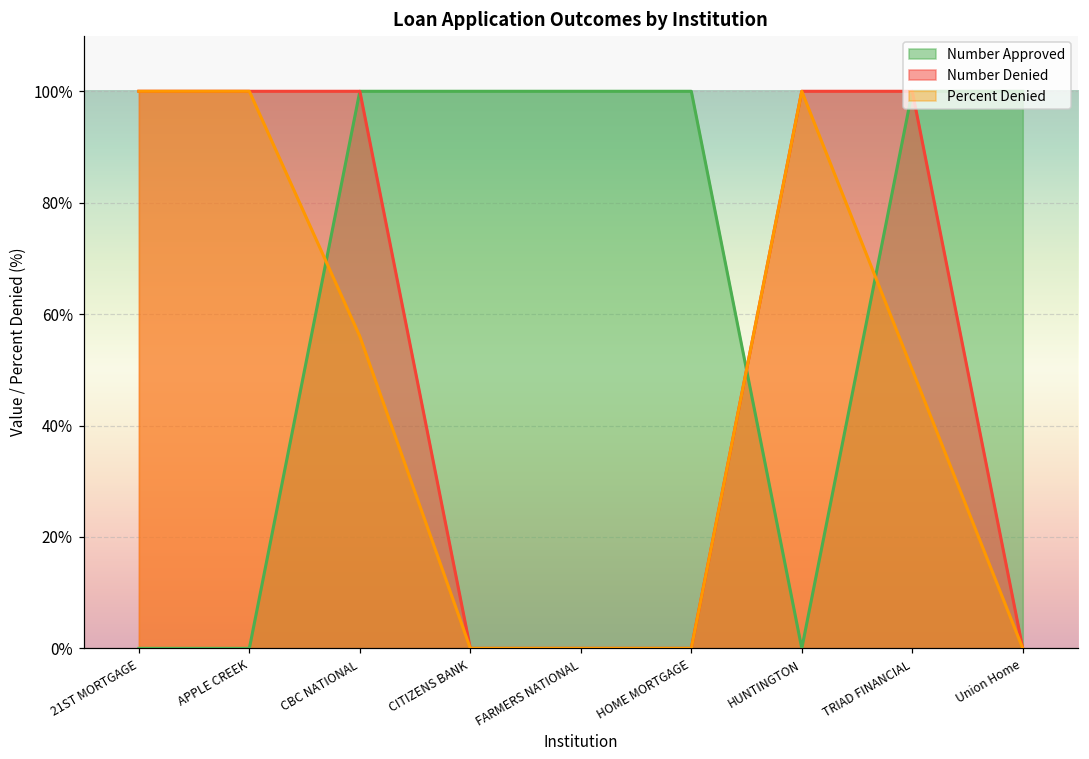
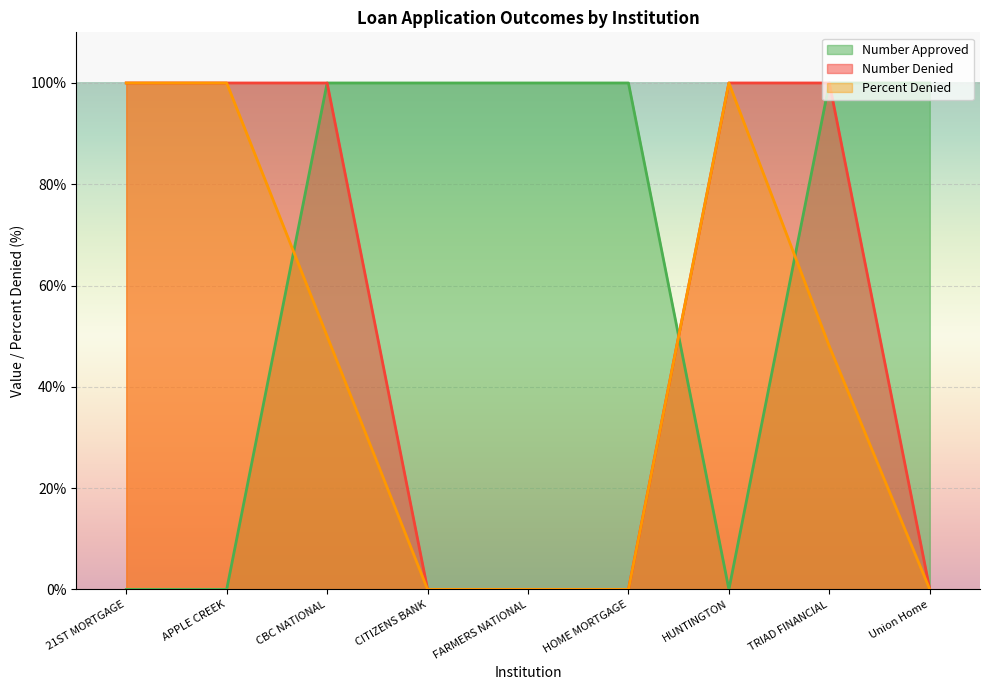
  {
    "Number Approved": {
      "21ST MORTGAGE": "0%",
      "APPLE CREEK": "0%",
      "CITIZENS BANK": "100%",
      "FARMERS NATIONAL": "100%",
      "HOME MORTGAGE": "100%",
      "HUNTINGTON": "0%"
    },
    "Percent Denied": {
-     "CBC NATIONAL": "56%",
-     "TRIAD FINANCIAL": "50%"
+     "CBC NATIONAL": "50%",
+     "TRIAD FINANCIAL": "48%"
    }
  }
